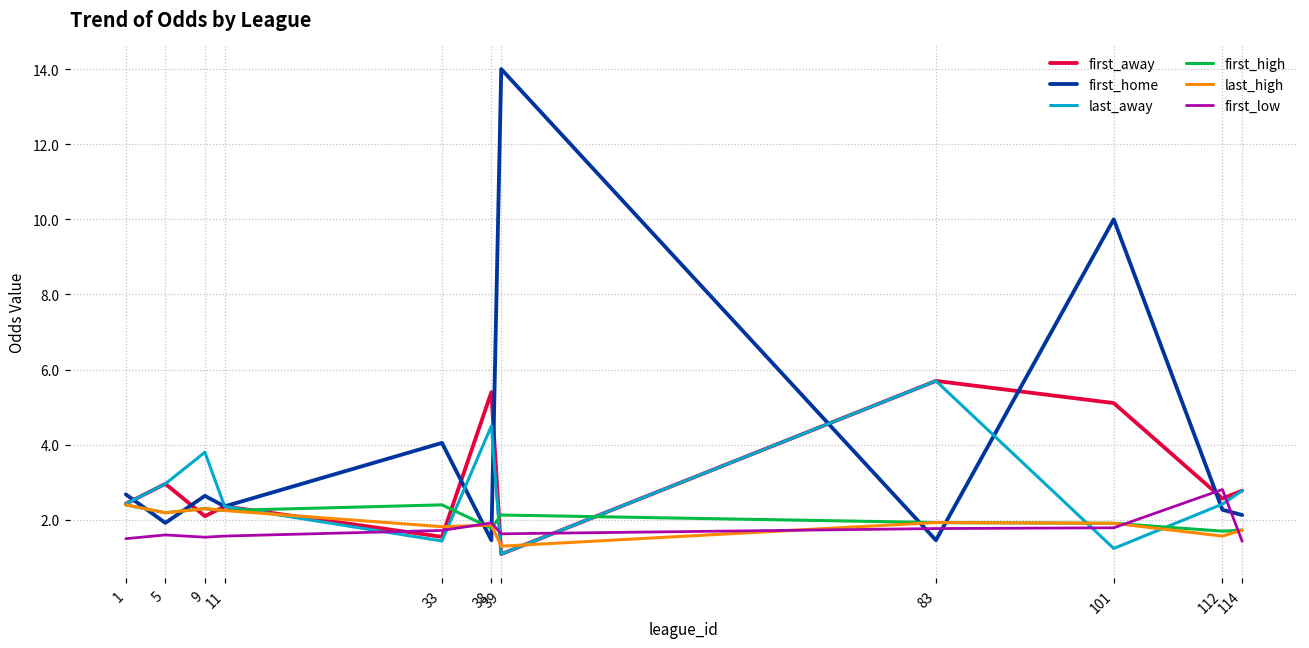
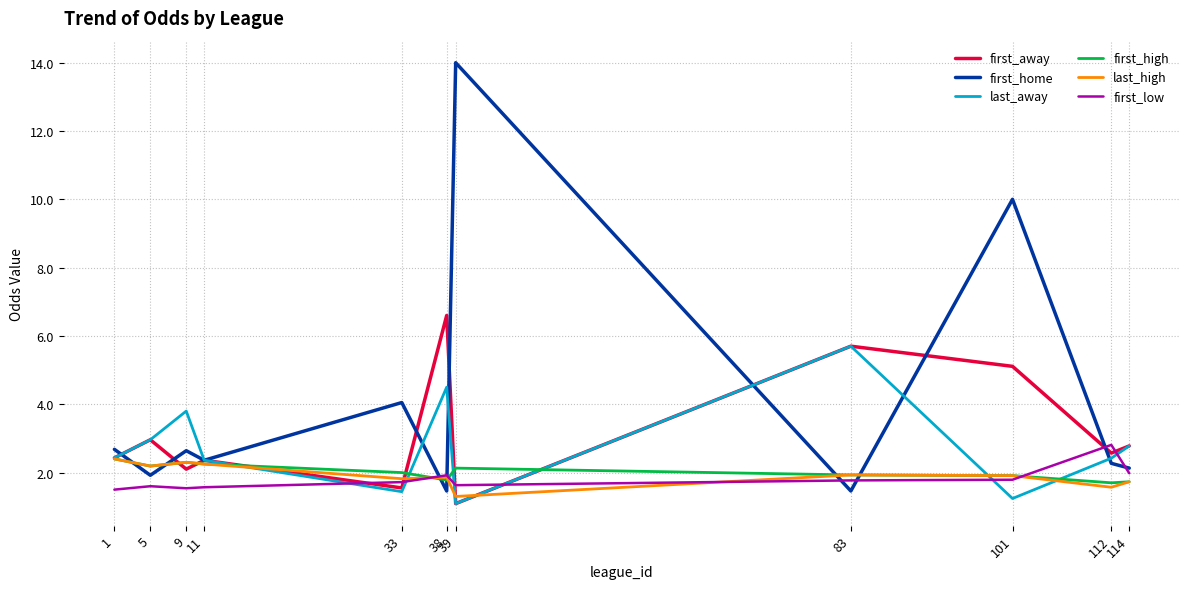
  {
    "first_away": {
      "9": 2.1,
      "33": 1.6,
-     "38": 5.4,
+     "38": 6.6,
      "101": 5.1,
      "112": 2.6
    },
    "first_home": {
      "1": 2.7,
      "5": 1.9,
      "9": 2.6,
      "33": 4.1,
      "38": 1.5,
      "39": 14.0,
      "83": 1.5,
      "101": 10.0,
      "112": 2.3,
      "114": 2.1
    },
    "last_away": {
      "9": 3.8,
      "33": 1.4,
      "38": 4.5,
      "101": 1.2,
      "112": 2.4
    },
    "first_high": {
-     "33": 2.4,
+     "33": 2.0,
      "38": 1.8,
      "39": 2.1,
      "112": 1.7
    },
    "last_high": {
      "33": 1.8,
      "39": 1.3,
      "112": 1.6
    },
    "first_low": {
      "1": 1.5,
      "5": 1.6,
      "9": 1.5,
      "11": 1.6,
      "33": 1.7,
      "39": 1.6,
      "83": 1.8,
      "101": 1.8,
      "112": 2.8,
-     "114": 1.4
+     "114": 2.0
    }
  }
